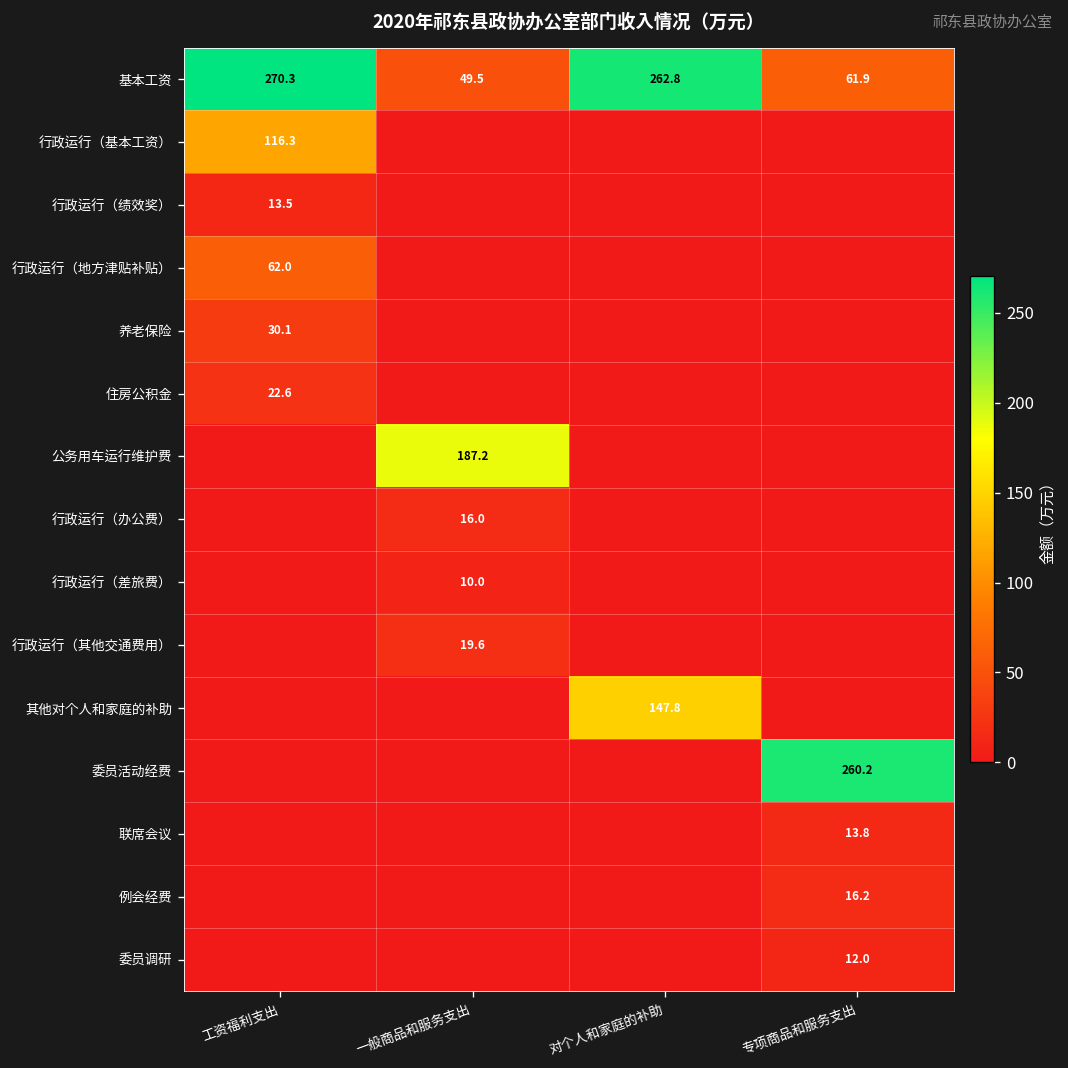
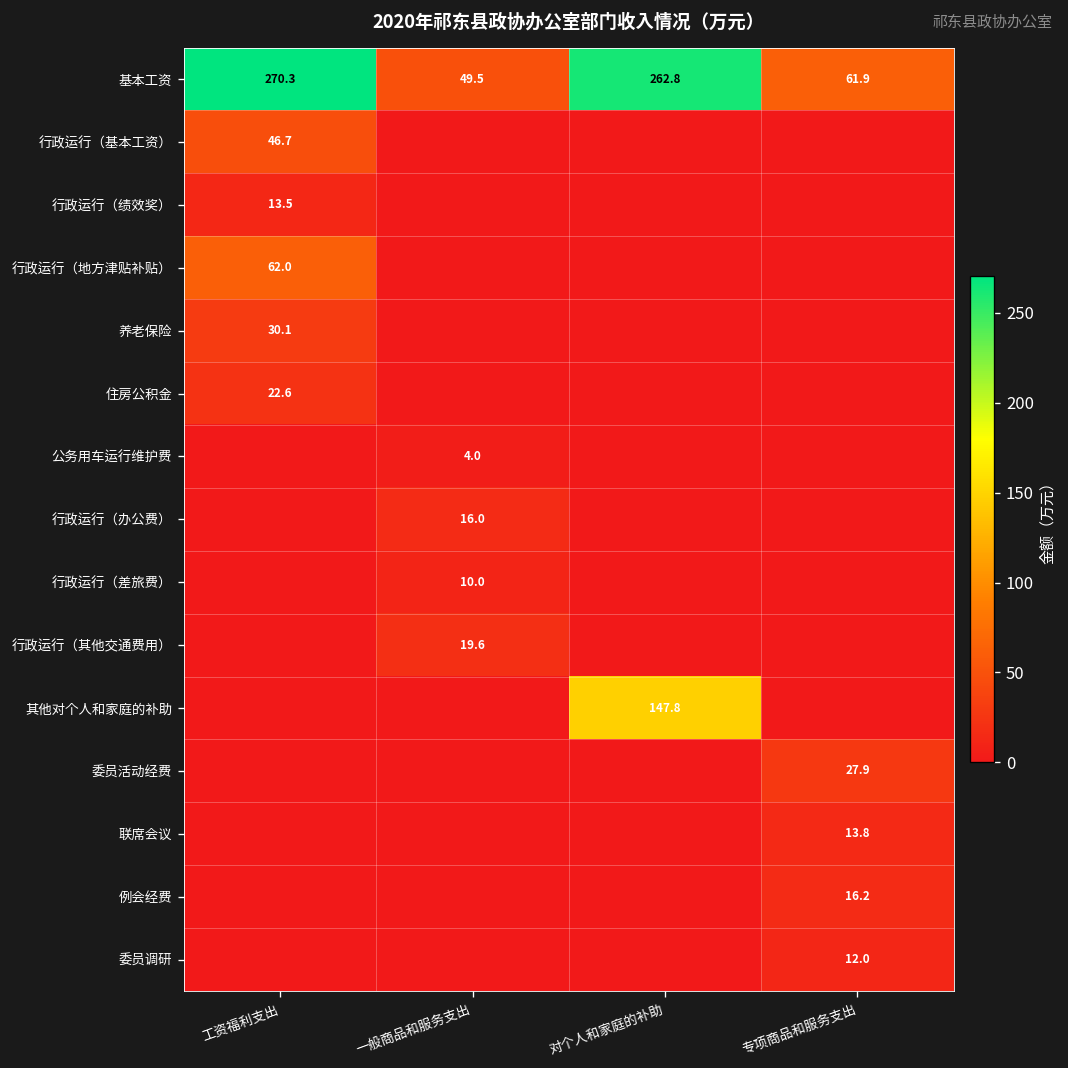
  {
    "基本工资": {
      "工资福利支出": 270.3,
      "一般商品和服务支出": 49.5,
      "对个人和家庭的补助": 262.8,
      "专项商品和服务支出": 61.9
    },
    "行政运行（基本工资）": {
-     "工资福利支出": 116.3
+     "工资福利支出": 46.7
    },
    "行政运行（绩效奖）": {
      "工资福利支出": 13.5
    },
    "行政运行（地方津贴补贴）": {
      "工资福利支出": 62.0
    },
    "养老保险": {
      "工资福利支出": 30.1
    },
    "住房公积金": {
      "工资福利支出": 22.6
    },
    "公务用车运行维护费": {
-     "一般商品和服务支出": 187.2
+     "一般商品和服务支出": 4.0
    },
    "行政运行（办公费）": {
      "一般商品和服务支出": 16.0
    },
    "行政运行（差旅费）": {
      "一般商品和服务支出": 10.0
    },
    "行政运行（其他交通费用）": {
      "一般商品和服务支出": 19.6
    },
    "其他对个人和家庭的补助": {
      "对个人和家庭的补助": 147.8
    },
    "委员活动经费": {
-     "专项商品和服务支出": 260.2
+     "专项商品和服务支出": 27.9
    },
    "联席会议": {
      "专项商品和服务支出": 13.8
    },
    "例会经费": {
      "专项商品和服务支出": 16.2
    },
    "委员调研": {
      "专项商品和服务支出": 12.0
    }
  }
